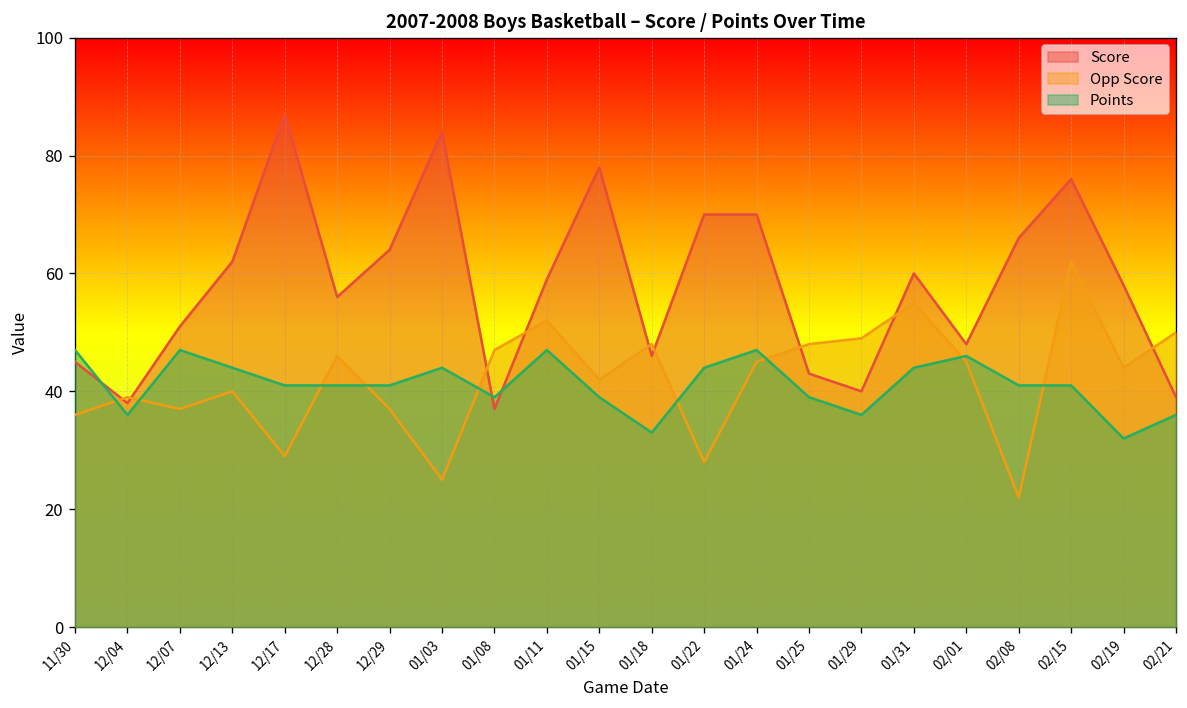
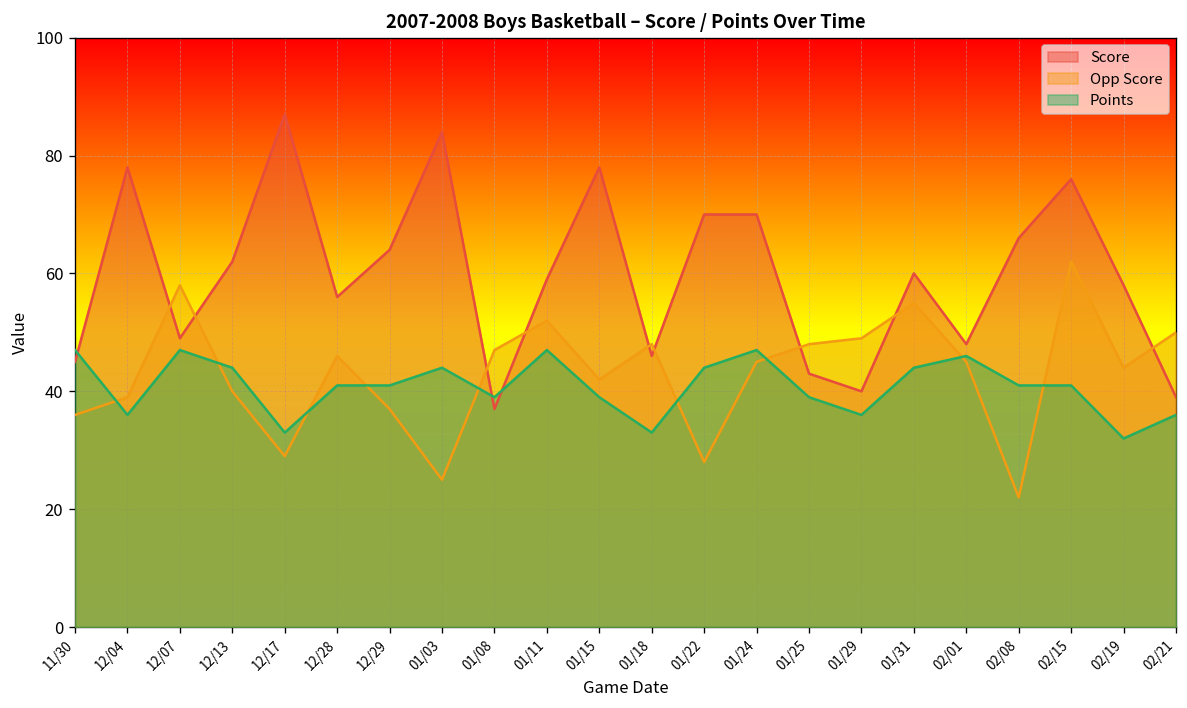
  {
    "Score": {
      "11/30": 45,
-     "12/04": 38,
-     "12/07": 51,
+     "12/04": 78,
+     "12/07": 49,
      "12/13": 62,
      "12/17": 87,
      "12/28": 56,
      "12/29": 64,
      "01/03": 84,
      "01/08": 37,
      "01/11": 59,
      "01/15": 78,
      "01/18": 46,
      "01/22": 70,
      "01/24": 70,
      "01/25": 43,
      "01/29": 40,
      "01/31": 60,
      "02/01": 48,
      "02/08": 66,
      "02/15": 76,
      "02/19": 58,
      "02/21": 39
    },
    "Opp Score": {
      "11/30": 36,
      "12/04": 39,
-     "12/07": 37,
+     "12/07": 58,
      "12/13": 40,
      "12/17": 29,
      "12/28": 46,
      "12/29": 37,
      "01/03": 25,
      "01/08": 47,
      "01/11": 52,
      "01/15": 42,
      "01/18": 48,
      "01/22": 28,
      "01/24": 45,
      "01/25": 48,
      "01/29": 49,
      "01/31": 55,
      "02/01": 45,
      "02/08": 22,
      "02/15": 62,
      "02/19": 44,
      "02/21": 50
    },
    "Points": {
      "11/30": 47,
      "12/04": 36,
      "12/07": 47,
      "12/13": 44,
-     "12/17": 41,
+     "12/17": 33,
      "12/28": 41,
      "12/29": 41,
      "01/03": 44,
      "01/08": 39,
      "01/11": 47,
      "01/15": 39,
      "01/18": 33,
      "01/22": 44,
      "01/24": 47,
      "01/25": 39,
      "01/29": 36,
      "01/31": 44,
      "02/01": 46,
      "02/08": 41,
      "02/15": 41,
      "02/19": 32,
      "02/21": 36
    }
  }
